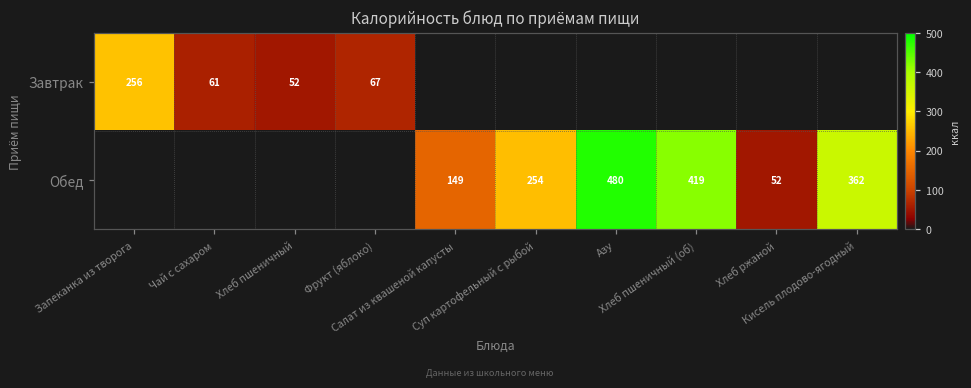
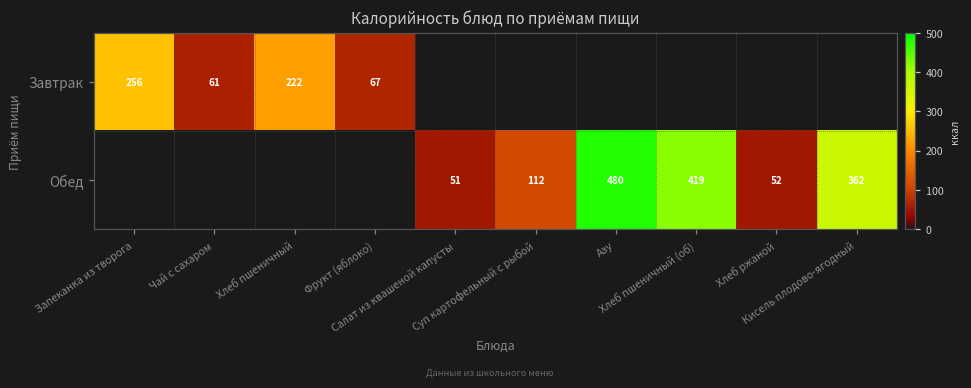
  {
    "Завтрак": {
      "Запеканка из творога": 256,
      "Чай с сахаром": 61,
-     "Хлеб пшеничный": 52,
+     "Хлеб пшеничный": 222,
      "Фрукт (яблоко)": 67
    },
    "Обед": {
-     "Салат из квашеной капусты": 149,
-     "Суп картофельный с рыбой": 254,
+     "Салат из квашеной капусты": 51,
+     "Суп картофельный с рыбой": 112,
      "Азу": 480,
      "Хлеб пшеничный (об)": 419,
      "Хлеб ржаной": 52,
      "Кисель плодово-ягодный": 362
    }
  }
